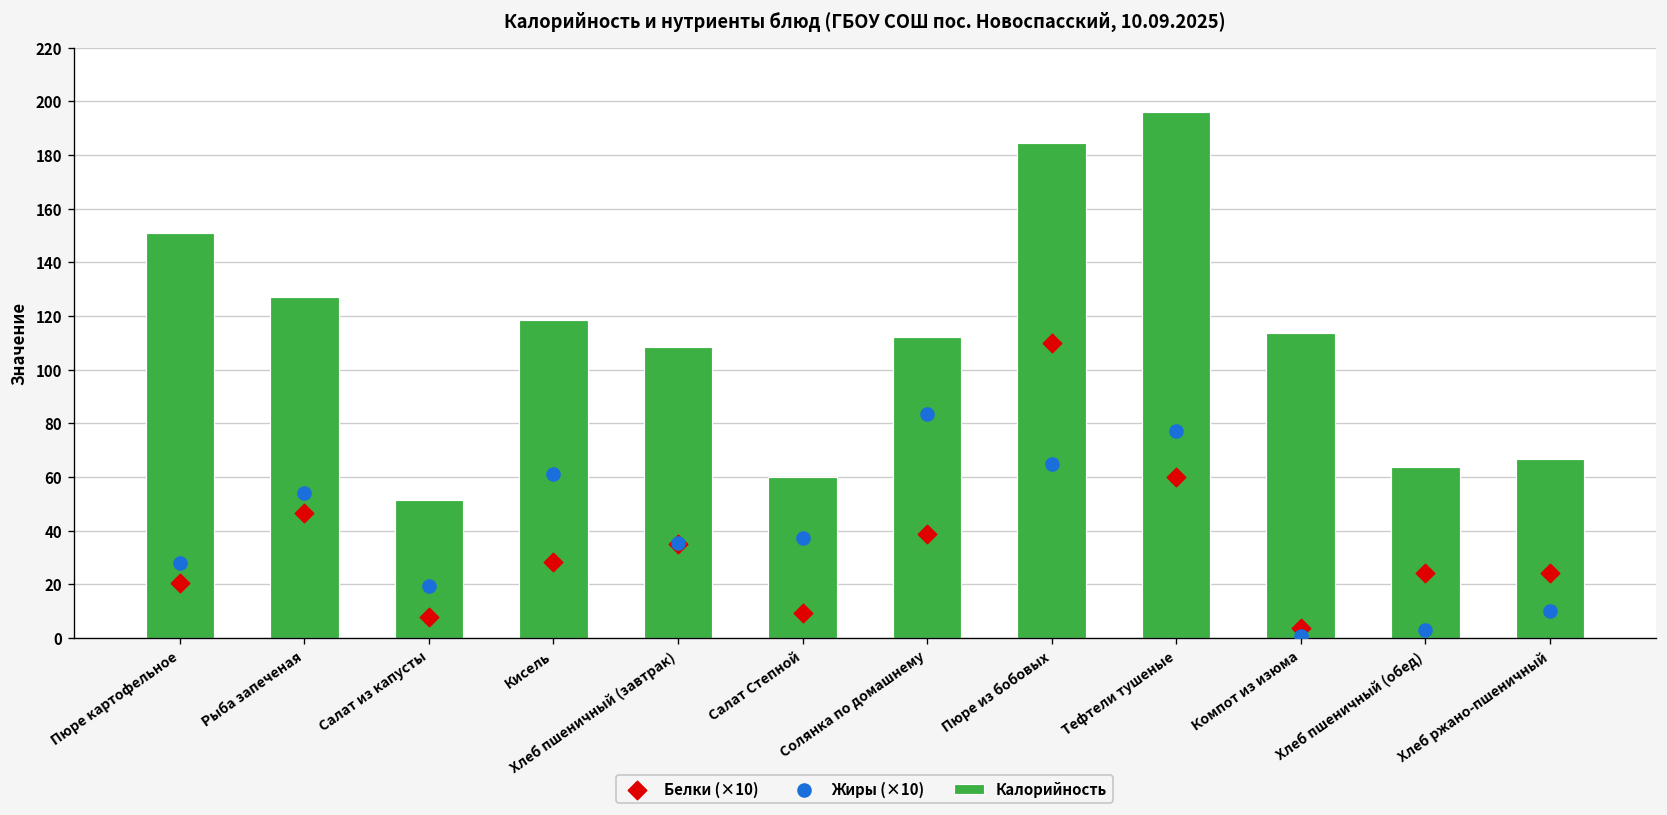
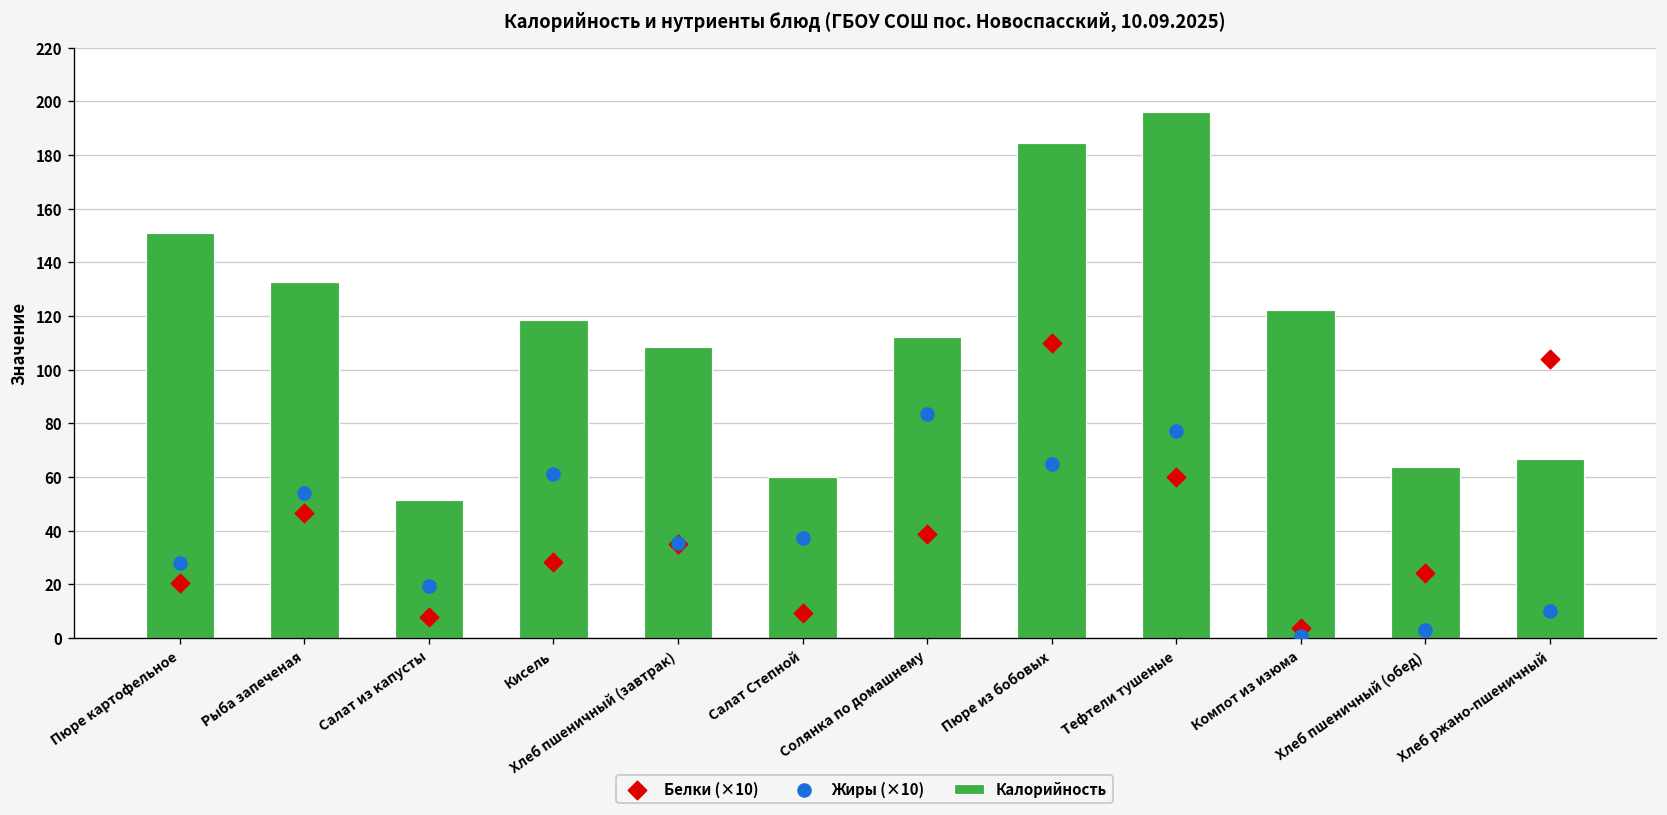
  {
    "Калорийность": {
      "Пюре картофельное": 151,
-     "Рыба запеченая": 127,
+     "Рыба запеченая": 133,
      "Салат из капусты": 51,
      "Кисель": 119,
      "Хлеб пшеничный (завтрак)": 108,
      "Салат Степной": 60,
      "Солянка по домашнему": 112,
      "Пюре из бобовых": 185,
      "Тефтели тушеные": 196,
-     "Компот из изюма": 114,
+     "Компот из изюма": 122,
      "Хлеб пшеничный (обед)": 64,
      "Хлеб ржано-пшеничный": 67
    },
    "Белки (×10)": {
-     "Хлеб ржано-пшеничный": 24
+     "Хлеб ржано-пшеничный": 104
    }
  }
